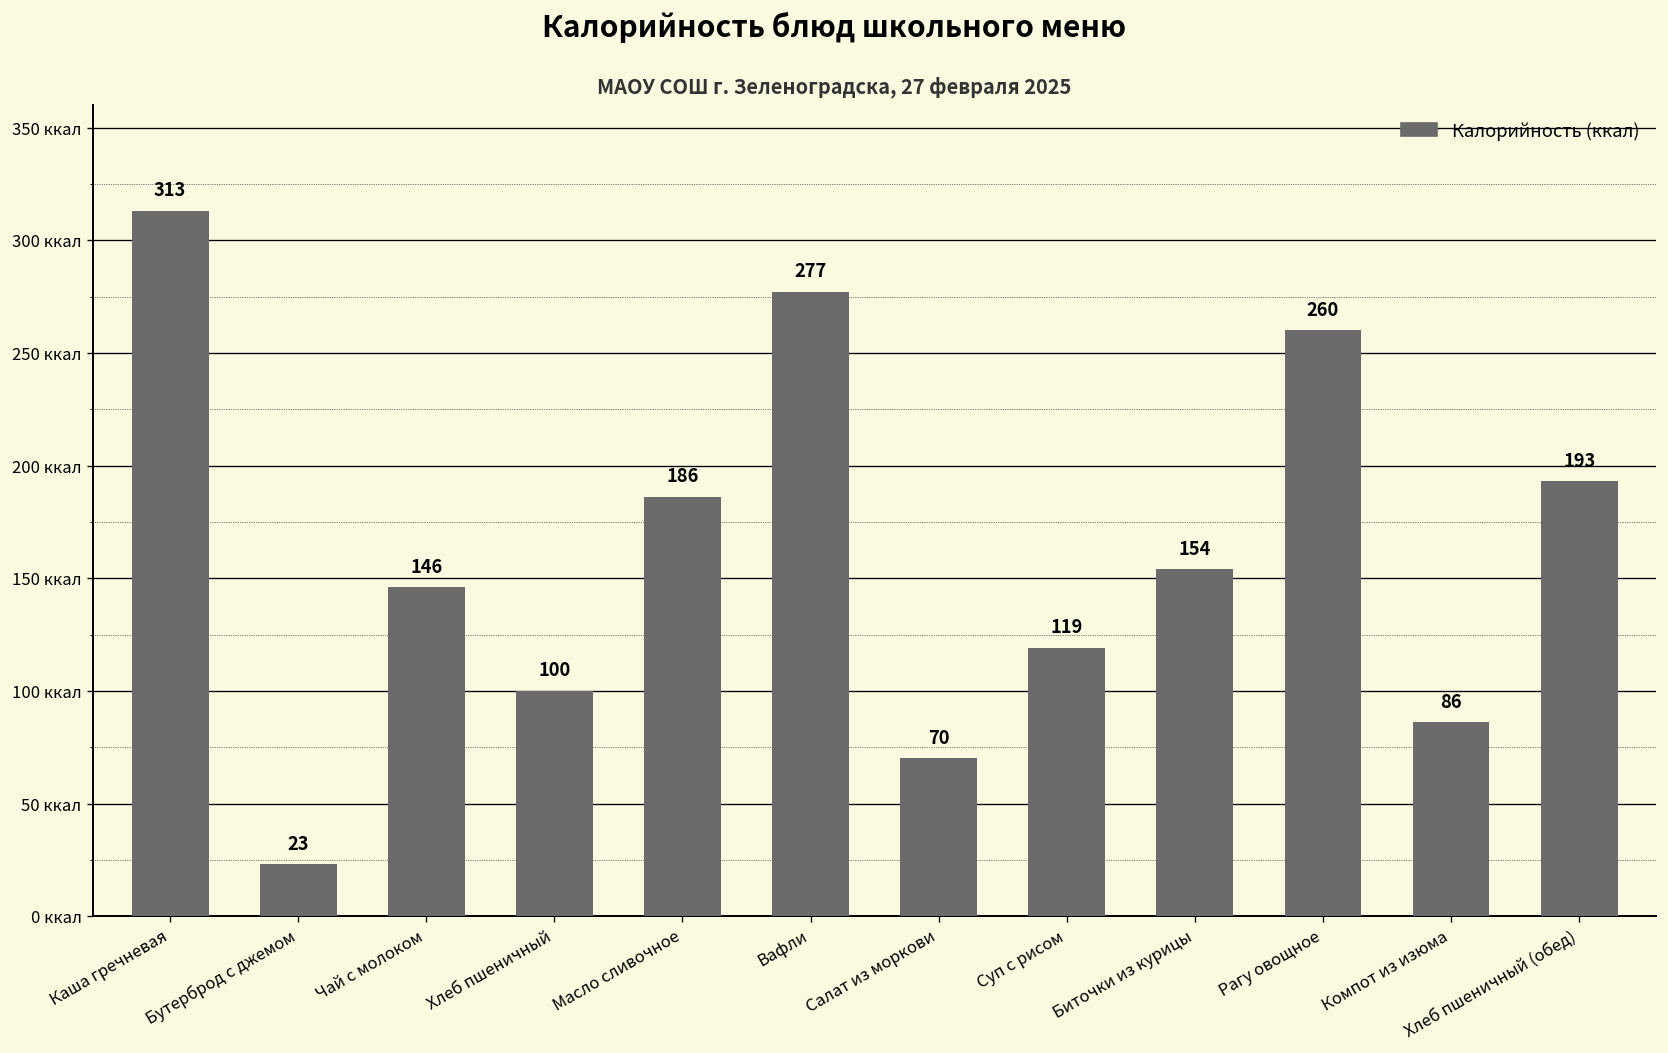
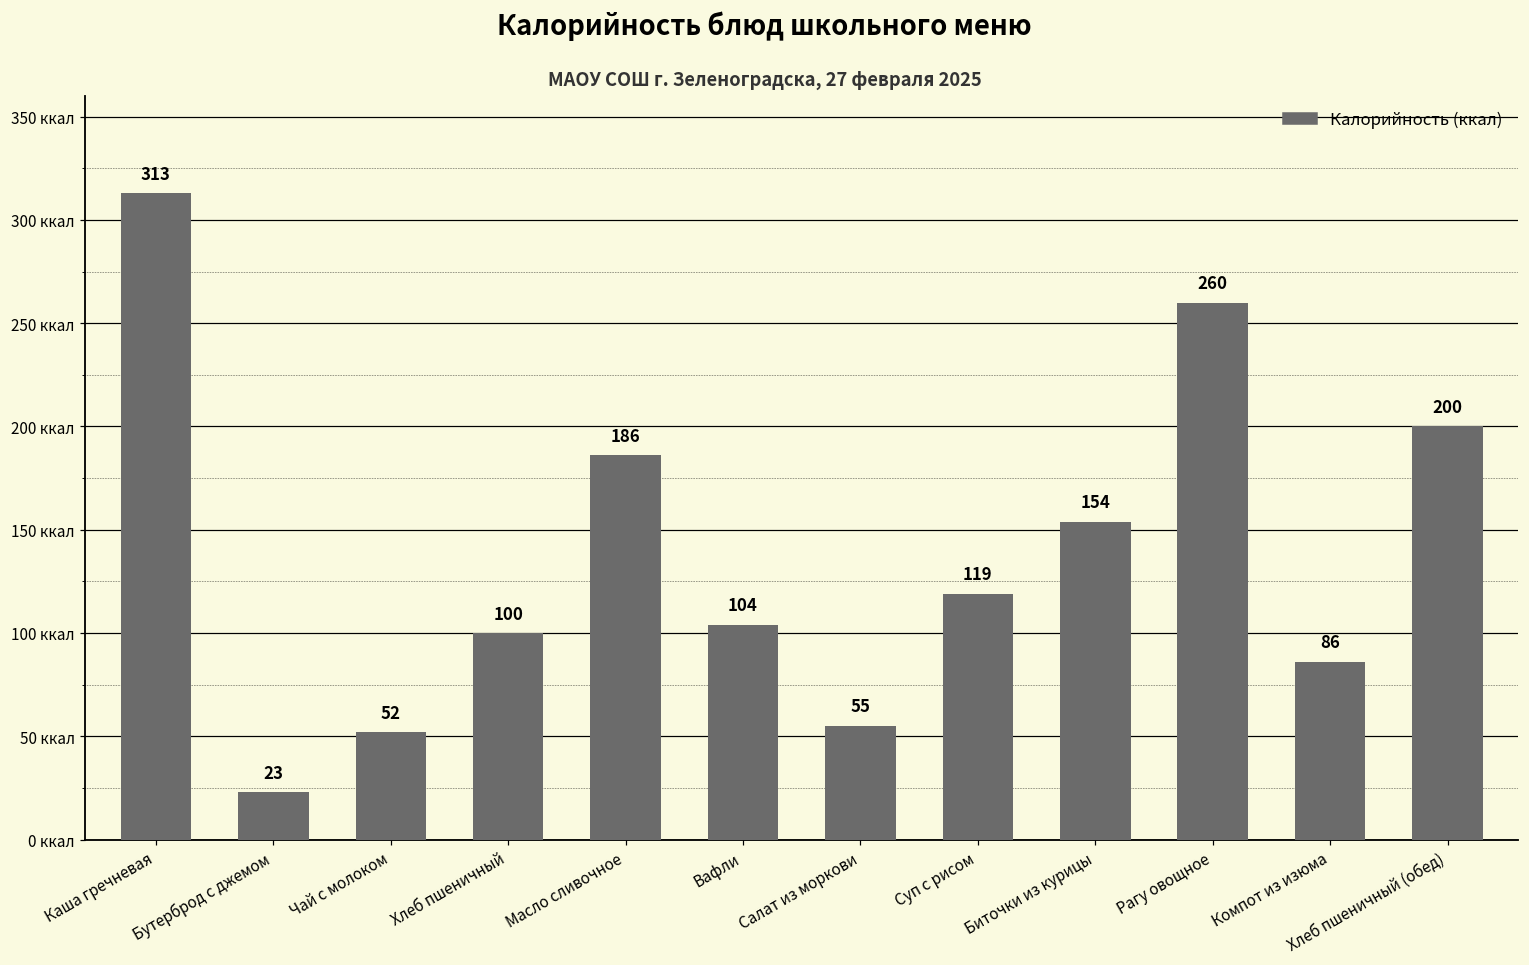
  {
    "Каша гречневая": 313,
    "Бутерброд с джемом": 23,
-   "Чай с молоком": 146,
+   "Чай с молоком": 52,
    "Хлеб пшеничный": 100,
    "Масло сливочное": 186,
-   "Вафли": 277,
-   "Салат из моркови": 70,
+   "Вафли": 104,
+   "Салат из моркови": 55,
    "Суп с рисом": 119,
    "Биточки из курицы": 154,
    "Рагу овощное": 260,
    "Компот из изюма": 86,
-   "Хлеб пшеничный (обед)": 193
+   "Хлеб пшеничный (обед)": 200
  }
